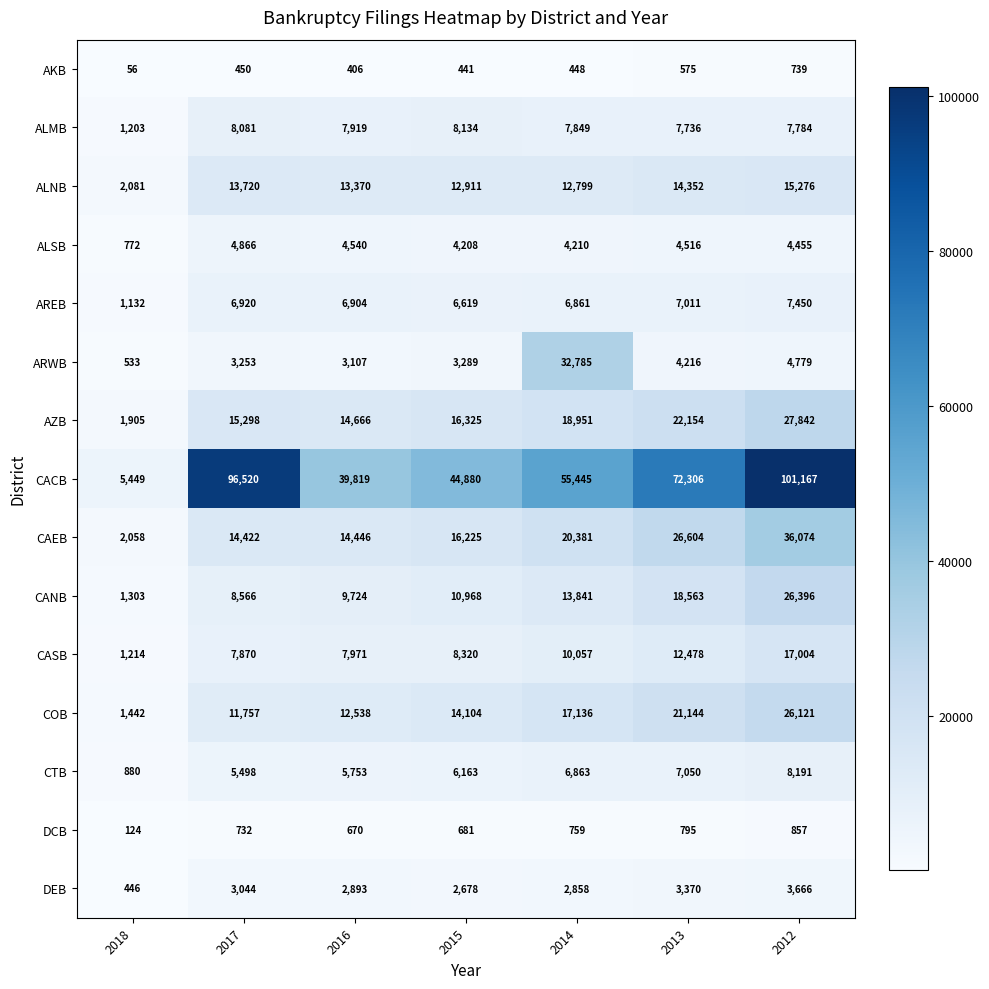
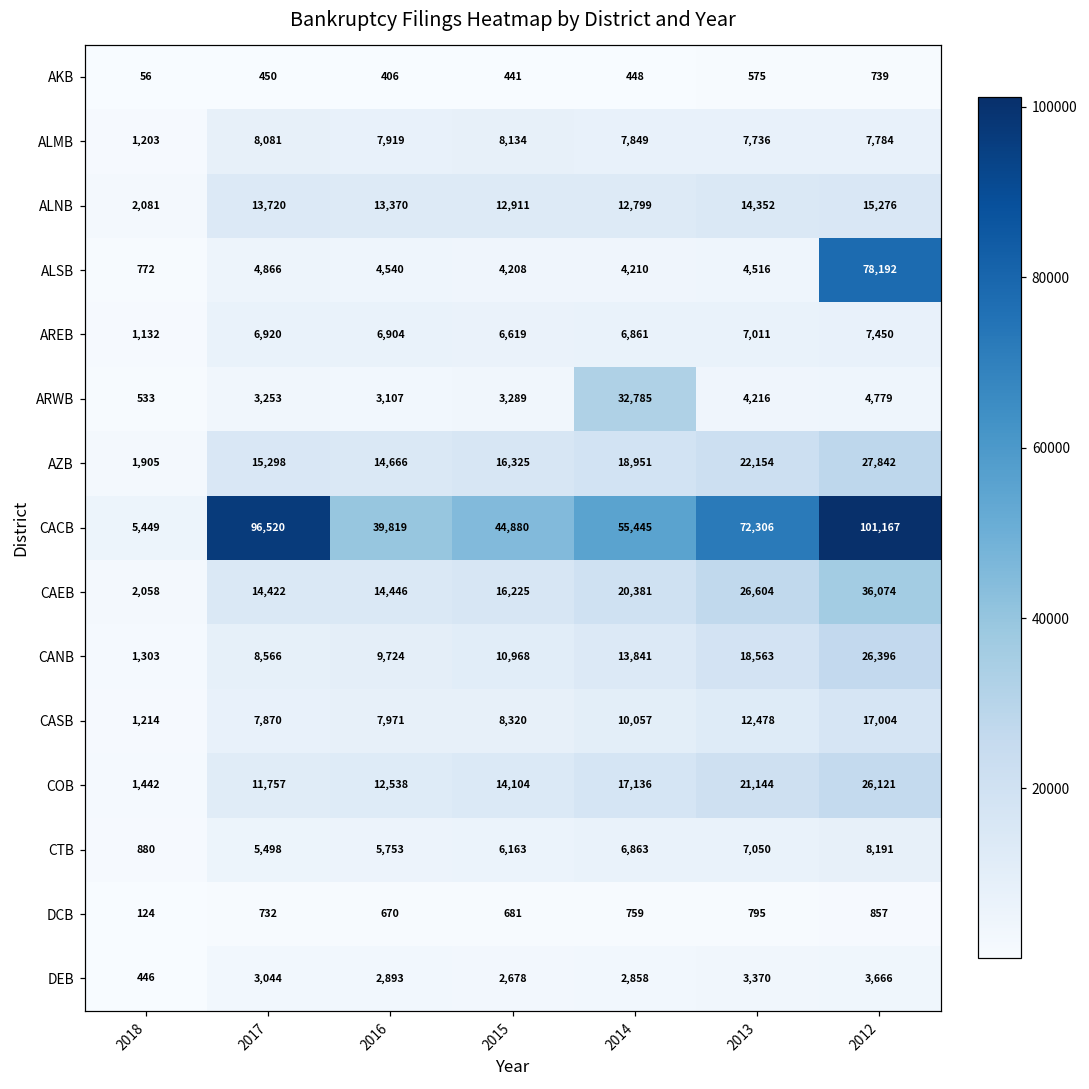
  {
    "AKB": {
      "2018": "56",
      "2017": "450",
      "2016": "406",
      "2015": "441",
      "2014": "448",
      "2013": "575",
      "2012": "739"
    },
    "ALMB": {
      "2018": "1,203",
      "2017": "8,081",
      "2016": "7,919",
      "2015": "8,134",
      "2014": "7,849",
      "2013": "7,736",
      "2012": "7,784"
    },
    "ALNB": {
      "2018": "2,081",
      "2017": "13,720",
      "2016": "13,370",
      "2015": "12,911",
      "2014": "12,799",
      "2013": "14,352",
      "2012": "15,276"
    },
    "ALSB": {
      "2018": "772",
      "2017": "4,866",
      "2016": "4,540",
      "2015": "4,208",
      "2014": "4,210",
      "2013": "4,516",
-     "2012": "4,455"
+     "2012": "78,192"
    },
    "AREB": {
      "2018": "1,132",
      "2017": "6,920",
      "2016": "6,904",
      "2015": "6,619",
      "2014": "6,861",
      "2013": "7,011",
      "2012": "7,450"
    },
    "ARWB": {
      "2018": "533",
      "2017": "3,253",
      "2016": "3,107",
      "2015": "3,289",
      "2014": "32,785",
      "2013": "4,216",
      "2012": "4,779"
    },
    "AZB": {
      "2018": "1,905",
      "2017": "15,298",
      "2016": "14,666",
      "2015": "16,325",
      "2014": "18,951",
      "2013": "22,154",
      "2012": "27,842"
    },
    "CACB": {
      "2018": "5,449",
      "2017": "96,520",
      "2016": "39,819",
      "2015": "44,880",
      "2014": "55,445",
      "2013": "72,306",
      "2012": "101,167"
    },
    "CAEB": {
      "2018": "2,058",
      "2017": "14,422",
      "2016": "14,446",
      "2015": "16,225",
      "2014": "20,381",
      "2013": "26,604",
      "2012": "36,074"
    },
    "CANB": {
      "2018": "1,303",
      "2017": "8,566",
      "2016": "9,724",
      "2015": "10,968",
      "2014": "13,841",
      "2013": "18,563",
      "2012": "26,396"
    },
    "CASB": {
      "2018": "1,214",
      "2017": "7,870",
      "2016": "7,971",
      "2015": "8,320",
      "2014": "10,057",
      "2013": "12,478",
      "2012": "17,004"
    },
    "COB": {
      "2018": "1,442",
      "2017": "11,757",
      "2016": "12,538",
      "2015": "14,104",
      "2014": "17,136",
      "2013": "21,144",
      "2012": "26,121"
    },
    "CTB": {
      "2018": "880",
      "2017": "5,498",
      "2016": "5,753",
      "2015": "6,163",
      "2014": "6,863",
      "2013": "7,050",
      "2012": "8,191"
    },
    "DCB": {
      "2018": "124",
      "2017": "732",
      "2016": "670",
      "2015": "681",
      "2014": "759",
      "2013": "795",
      "2012": "857"
    },
    "DEB": {
      "2018": "446",
      "2017": "3,044",
      "2016": "2,893",
      "2015": "2,678",
      "2014": "2,858",
      "2013": "3,370",
      "2012": "3,666"
    }
  }
